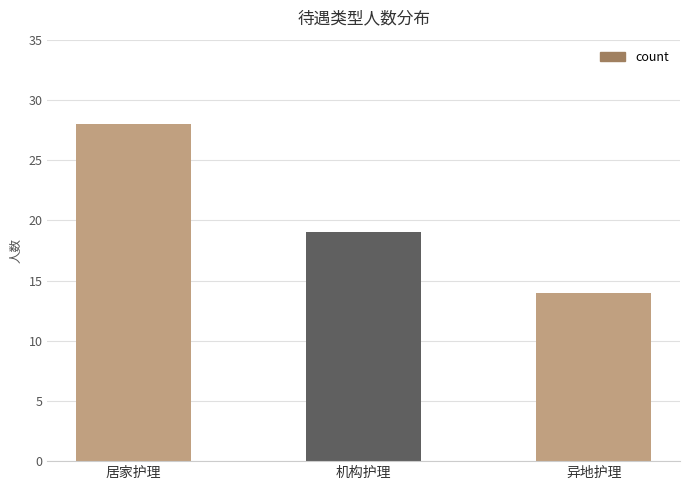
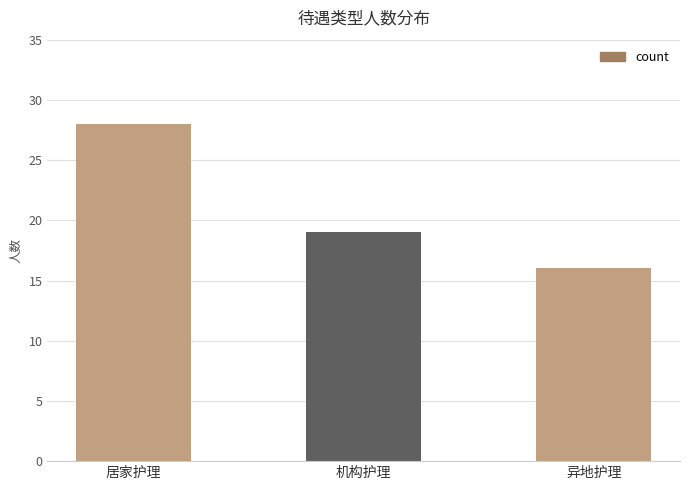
  {
    "居家护理": 28,
    "机构护理": 19,
-   "异地护理": 14
+   "异地护理": 16
  }
